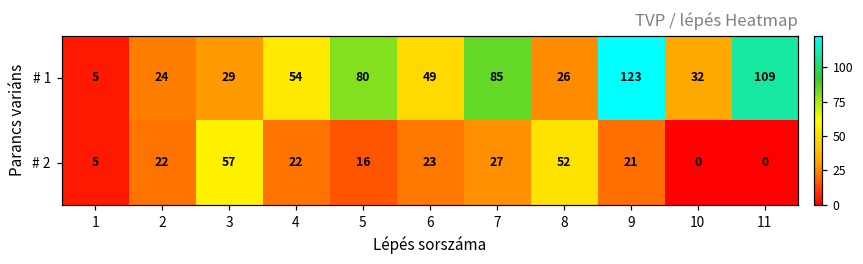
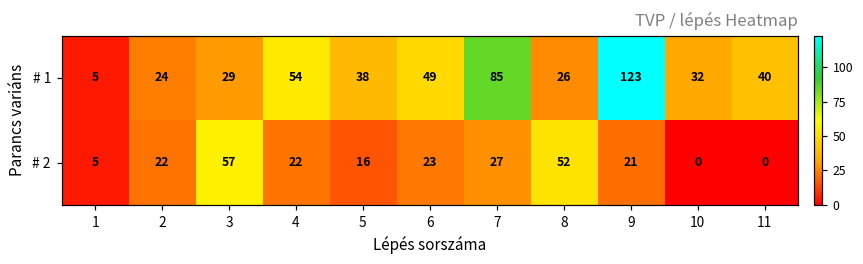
  {
    "# 1": {
      "1": 5,
      "2": 24,
      "3": 29,
      "4": 54,
-     "5": 80,
+     "5": 38,
      "6": 49,
      "7": 85,
      "8": 26,
      "9": 123,
      "10": 32,
-     "11": 109
+     "11": 40
    },
    "# 2": {
      "1": 5,
      "2": 22,
      "3": 57,
      "4": 22,
      "5": 16,
      "6": 23,
      "7": 27,
      "8": 52,
      "9": 21,
      "10": 0,
      "11": 0
    }
  }
